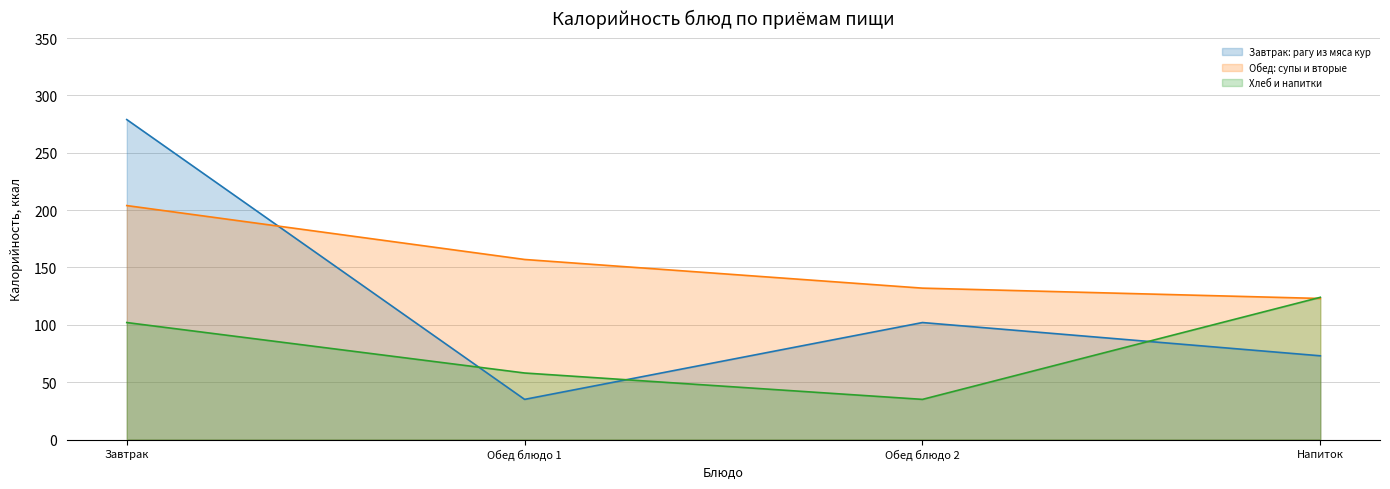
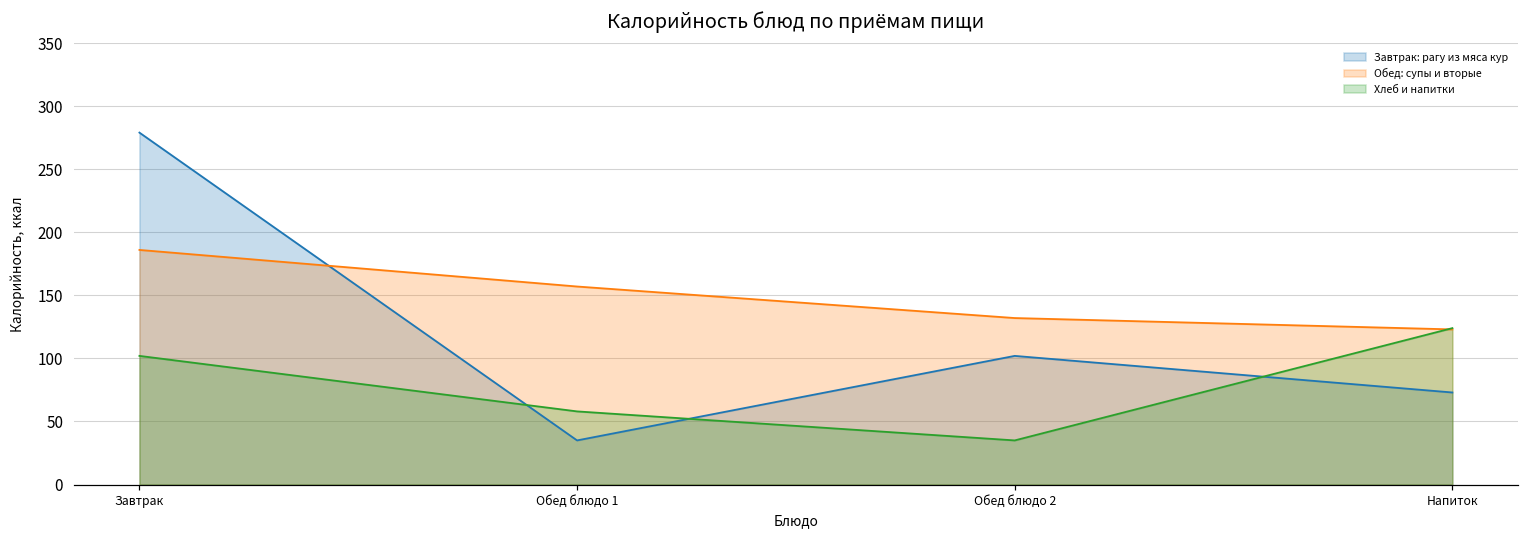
  {
    "Обед: супы и вторые": {
-     "Завтрак": 204,
+     "Завтрак": 186,
      "Обед блюдо 1": 157,
      "Обед блюдо 2": 132
    }
  }
